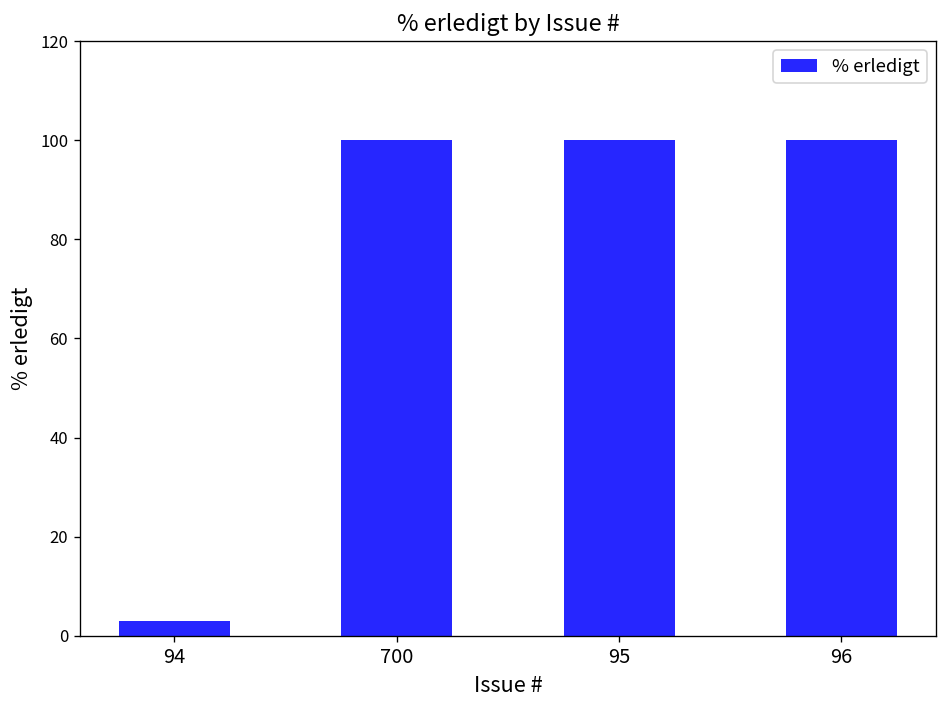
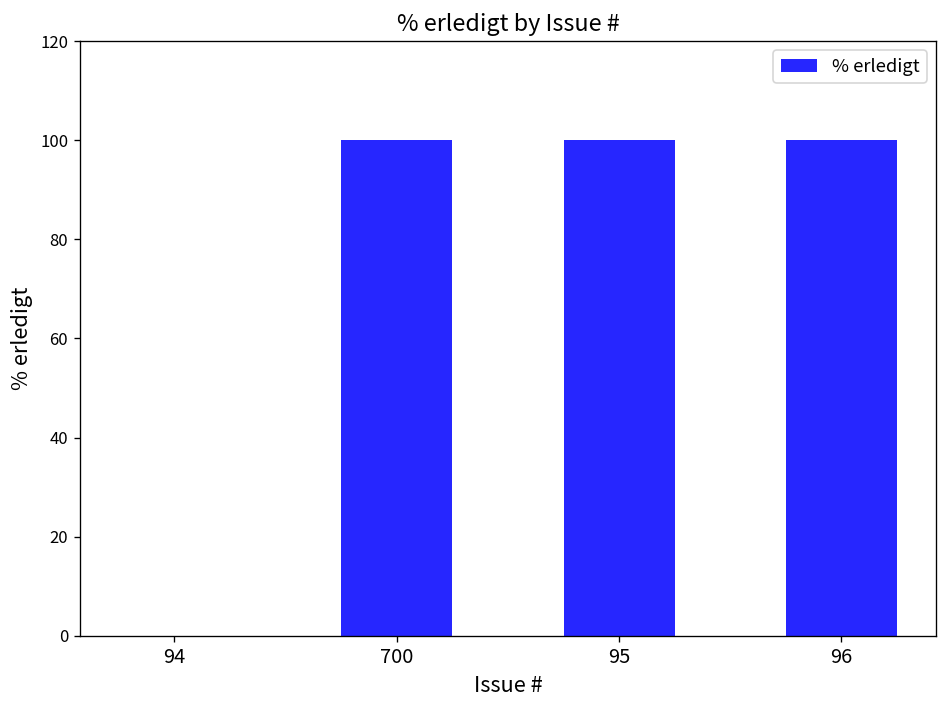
  {
-   "94": 3,
+   "94": 0,
    "700": 100,
    "95": 100,
    "96": 100
  }
